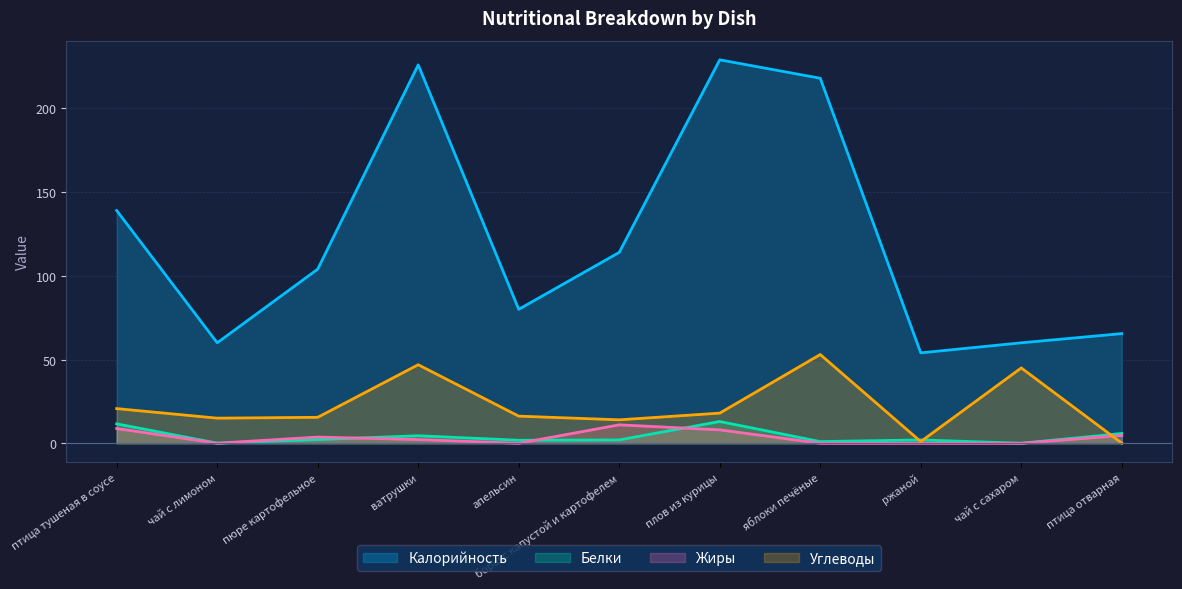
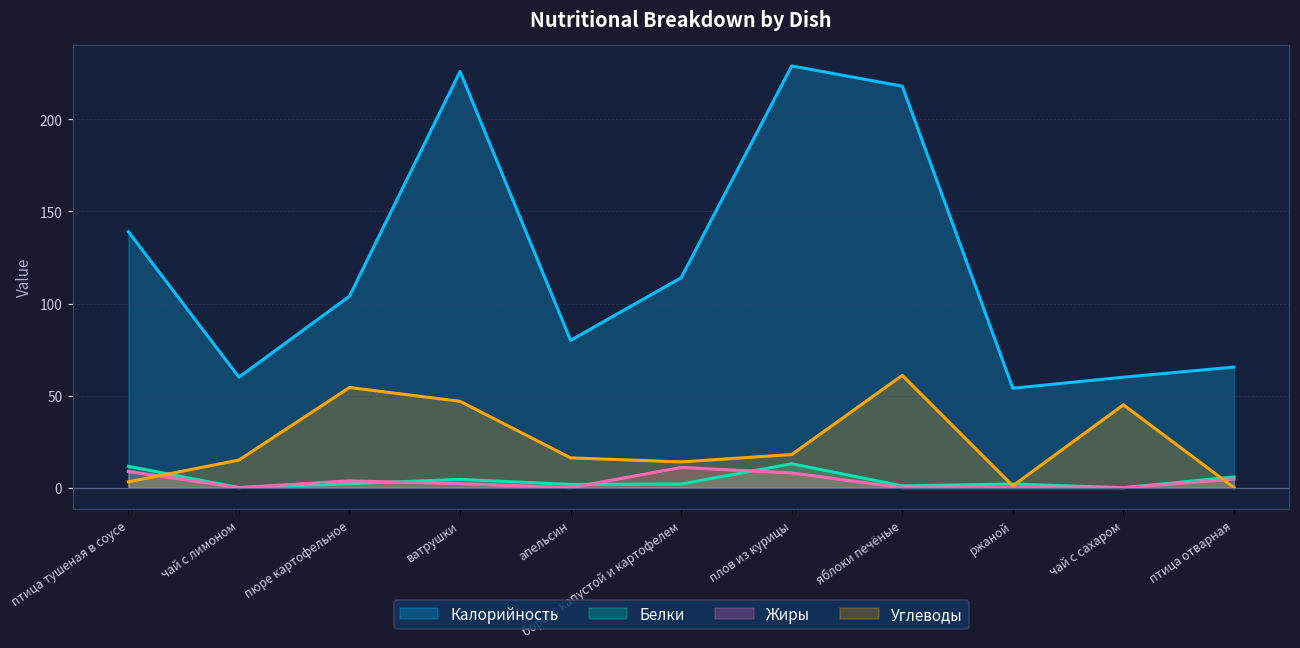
  {
    "Жиры": {
      "птица тушеная в соусе": 9,
      "ватрушки": 2,
      "апельсин": 0,
      "борщ с капустой и картофелем": 11,
      "плов из курицы": 8
    },
    "Углеводы": {
-     "птица тушеная в соусе": 21,
+     "птица тушеная в соусе": 3,
      "чай с лимоном": 15,
-     "пюре картофельное": 16,
+     "пюре картофельное": 54,
      "ватрушки": 47,
      "апельсин": 16,
      "борщ с капустой и картофелем": 14,
      "плов из курицы": 18,
-     "яблоки печёные": 53,
+     "яблоки печёные": 61,
      "чай с сахаром": 45,
      "птица отварная": 0
    }
  }
